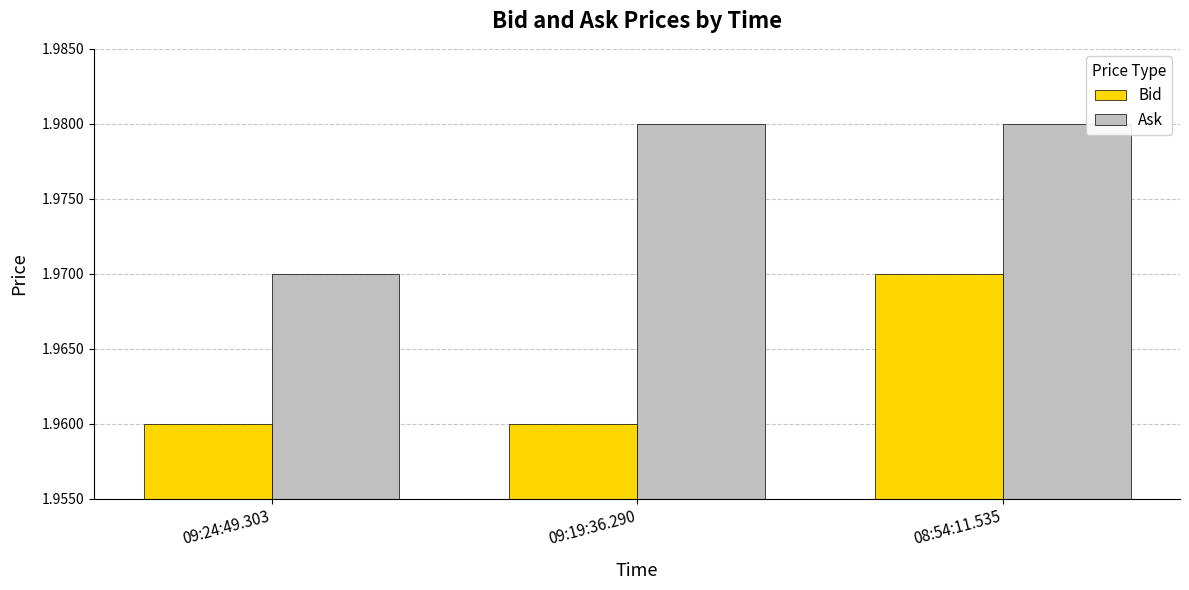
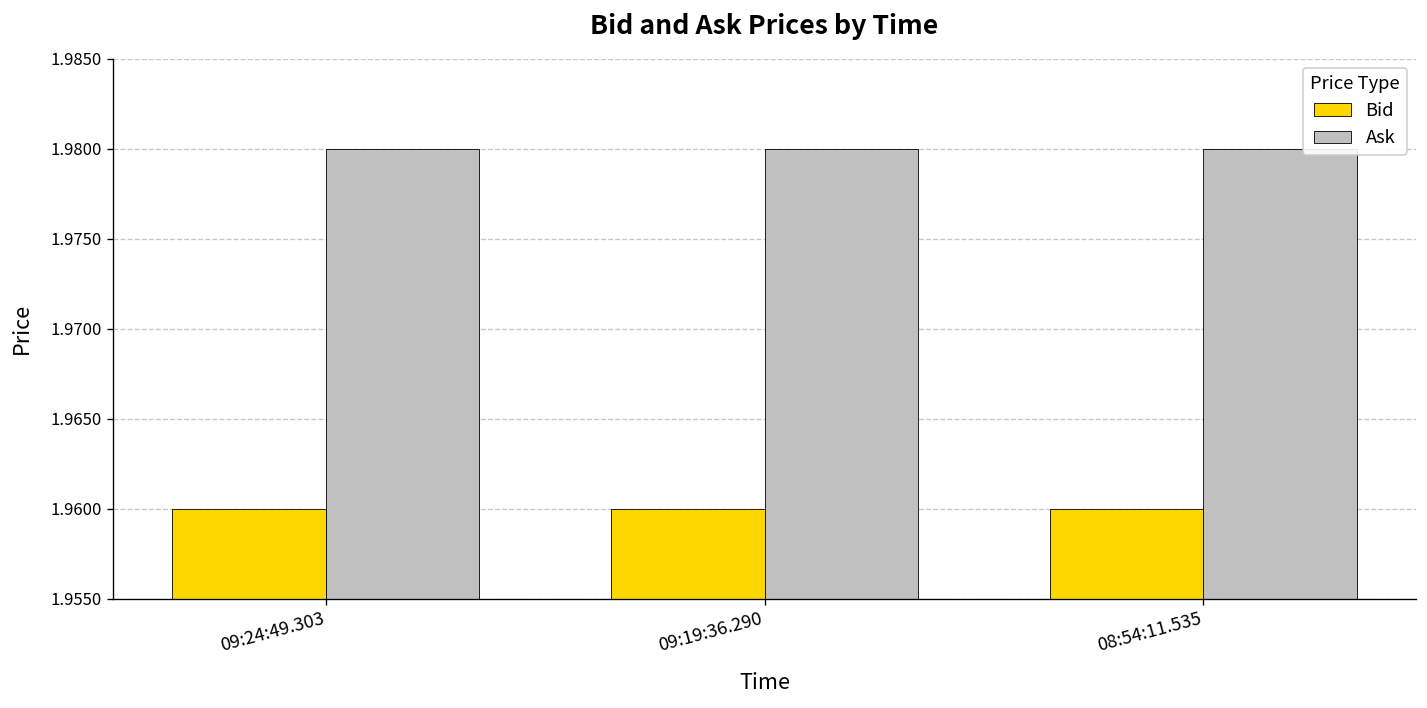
  {
    "Bid": {
      "09:24:49.303": 1.96,
      "09:19:36.290": 1.96,
-     "08:54:11.535": 1.97
+     "08:54:11.535": 1.96
    },
    "Ask": {
-     "09:24:49.303": 1.97,
+     "09:24:49.303": 1.98,
      "09:19:36.290": 1.98,
      "08:54:11.535": 1.98
    }
  }
